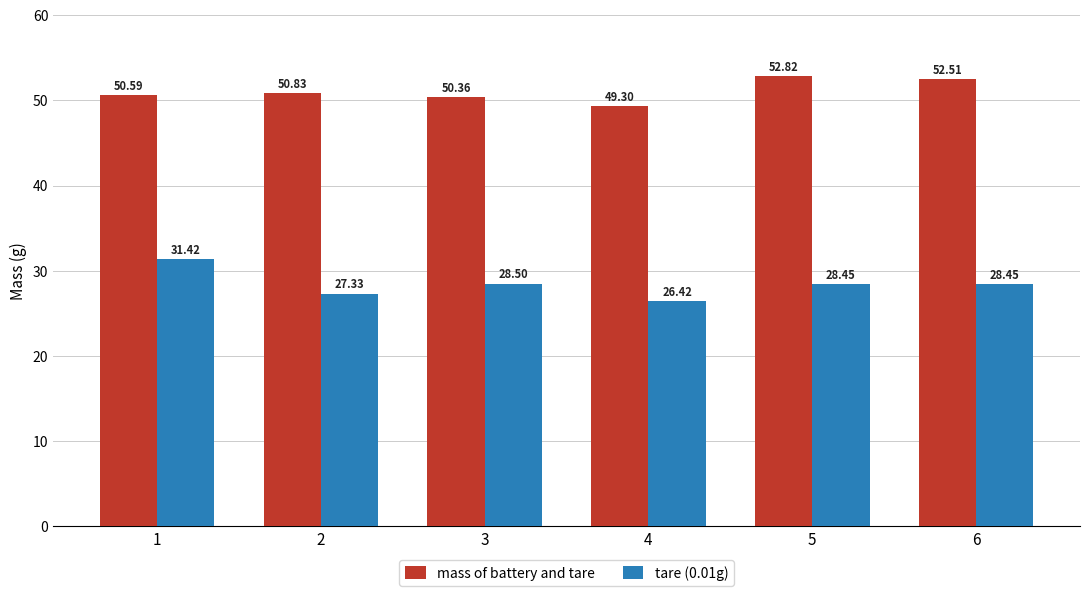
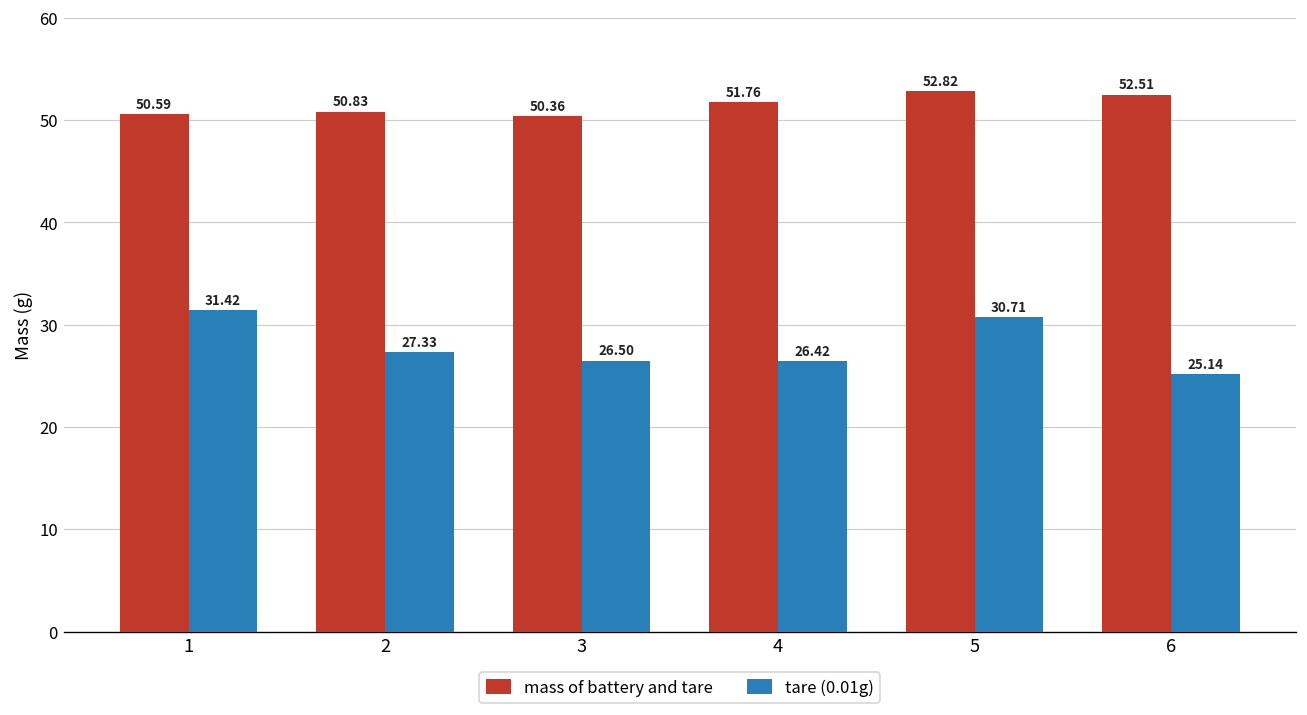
  {
    "mass of battery and tare": {
      "1": 50.59,
      "2": 50.83,
      "3": 50.36,
-     "4": 49.30,
+     "4": 51.76,
      "5": 52.82,
      "6": 52.51
    },
    "tare (0.01g)": {
      "1": 31.42,
      "2": 27.33,
-     "3": 28.50,
+     "3": 26.50,
      "4": 26.42,
-     "5": 28.45,
-     "6": 28.45
+     "5": 30.71,
+     "6": 25.14
    }
  }
